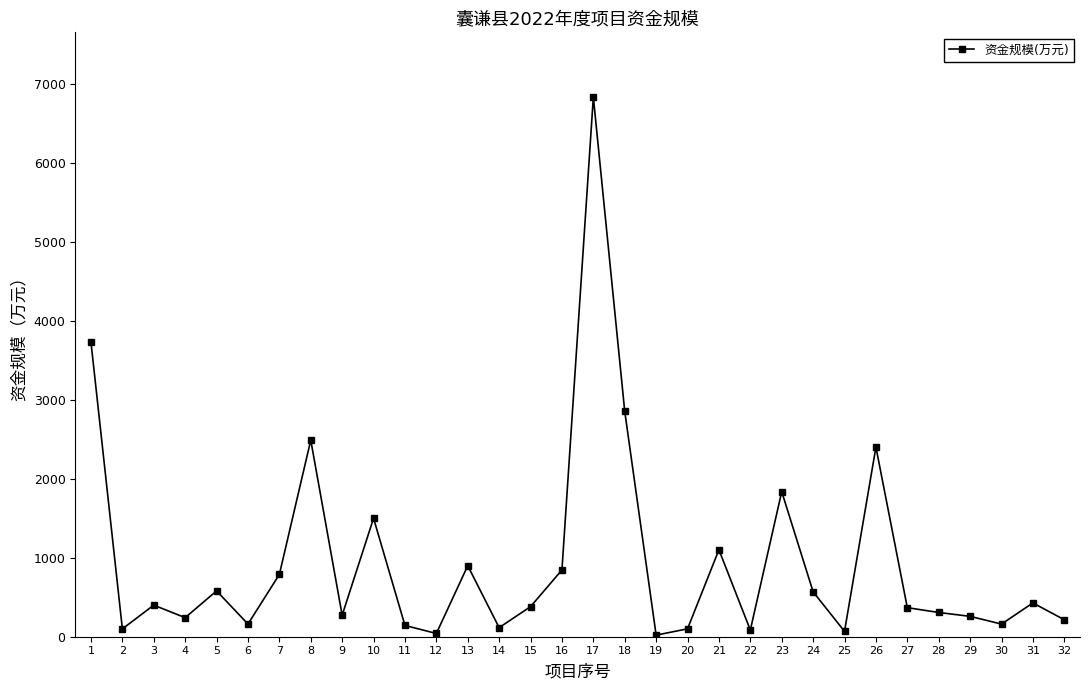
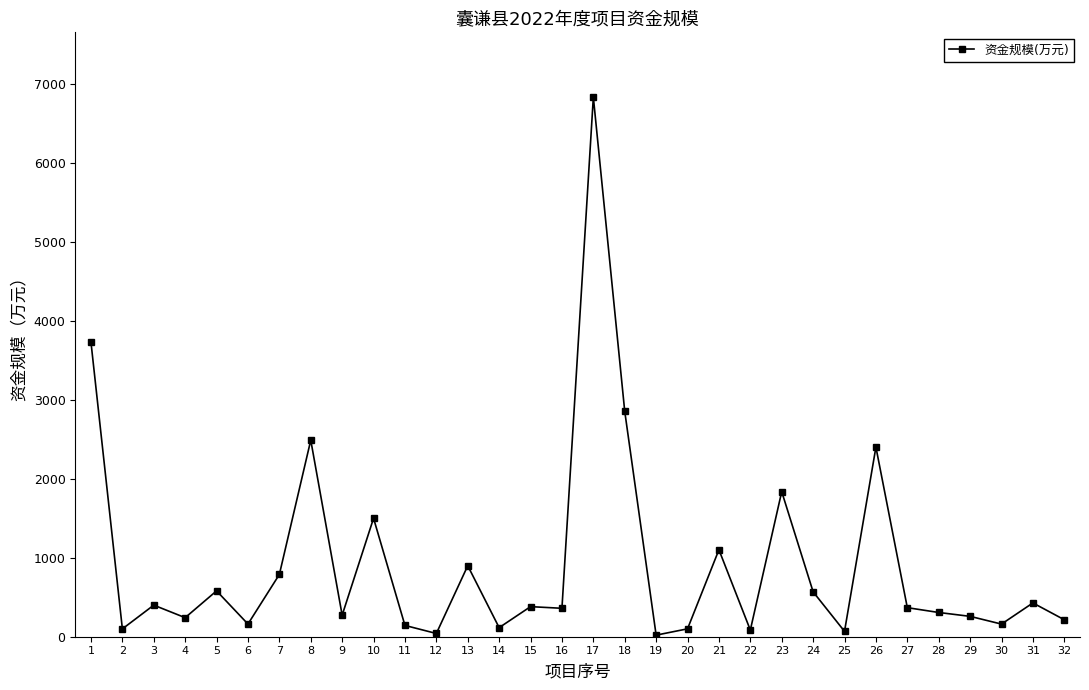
  {
    "1": 3700,
    "2": 100,
    "3": 400,
    "4": 200,
    "5": 600,
    "6": 200,
    "7": 800,
    "8": 2500,
    "9": 300,
    "10": 1500,
    "11": 100,
    "12": 0,
    "13": 900,
    "14": 100,
    "15": 400,
-   "16": 800,
+   "16": 400,
    "17": 6800,
    "18": 2900,
    "19": 0,
    "20": 100,
    "21": 1100,
    "22": 100,
    "23": 1800,
    "24": 600,
    "25": 100,
    "26": 2400,
    "27": 400,
    "28": 300,
    "29": 300,
    "30": 200,
    "31": 400,
    "32": 200
  }
